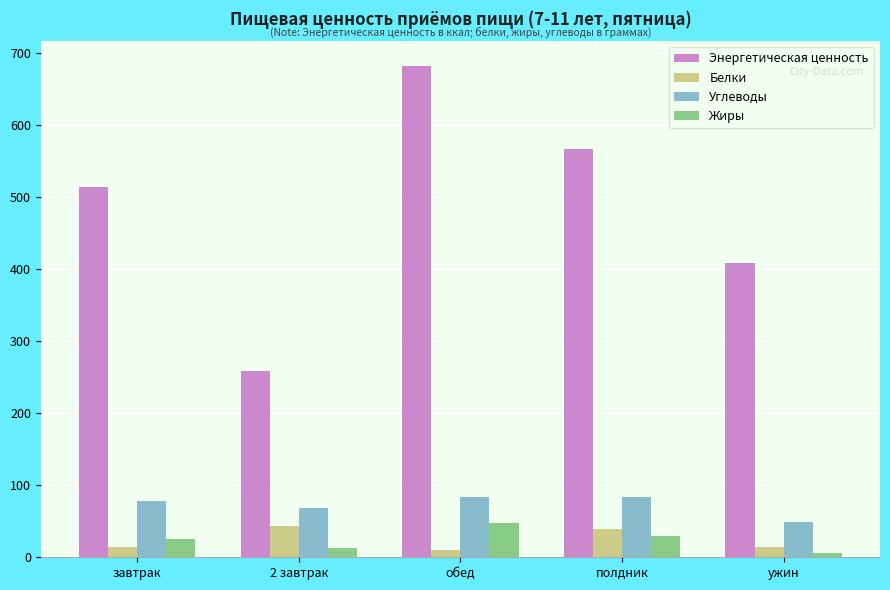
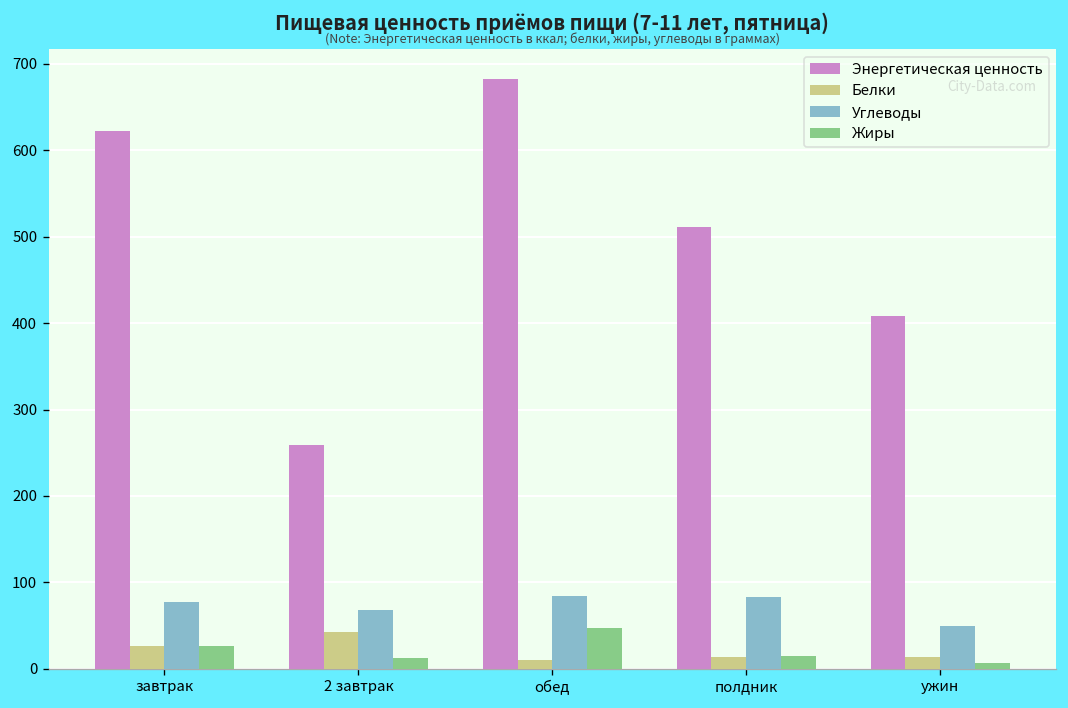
  {
    "Энергетическая ценность": {
-     "завтрак": 510,
+     "завтрак": 620,
      "2 завтрак": 260,
      "обед": 680,
-     "полдник": 570,
+     "полдник": 510,
      "ужин": 410
    },
    "Белки": {
-     "завтрак": 10,
+     "завтрак": 30,
      "2 завтрак": 40,
      "обед": 10,
-     "полдник": 40,
+     "полдник": 10,
      "ужин": 10
    },
    "Углеводы": {
      "завтрак": 80,
      "2 завтрак": 70,
      "обед": 80,
      "полдник": 80,
      "ужин": 50
    },
    "Жиры": {
      "завтрак": 30,
      "2 завтрак": 10,
      "обед": 50,
-     "полдник": 30,
+     "полдник": 10,
      "ужин": 10
    }
  }
